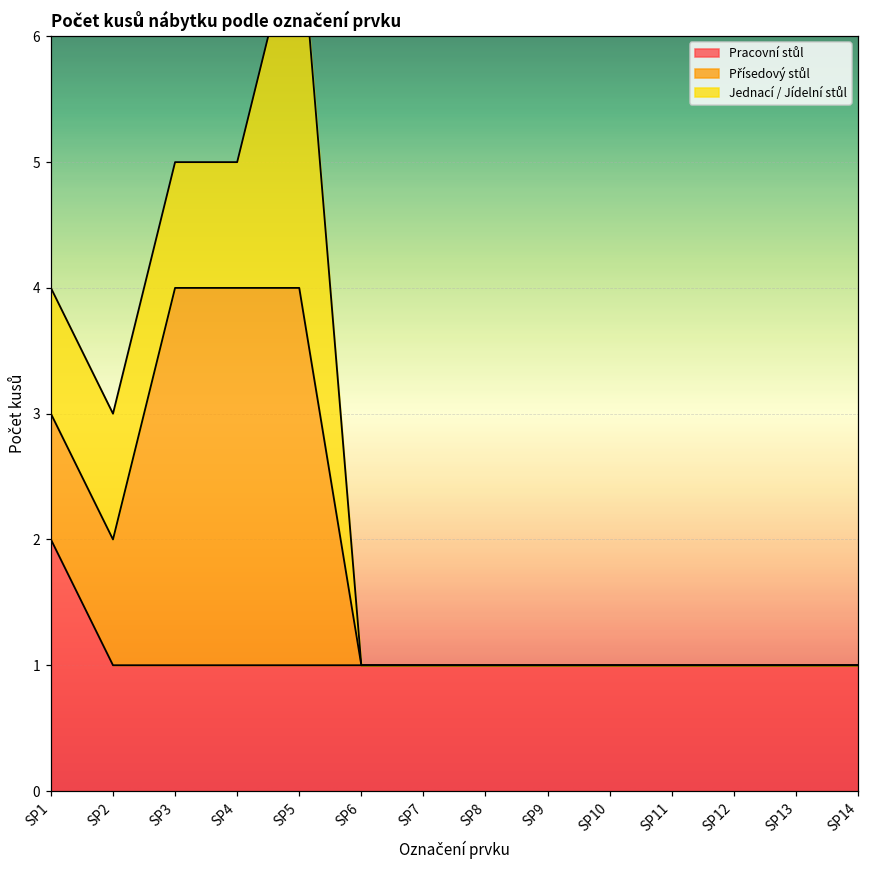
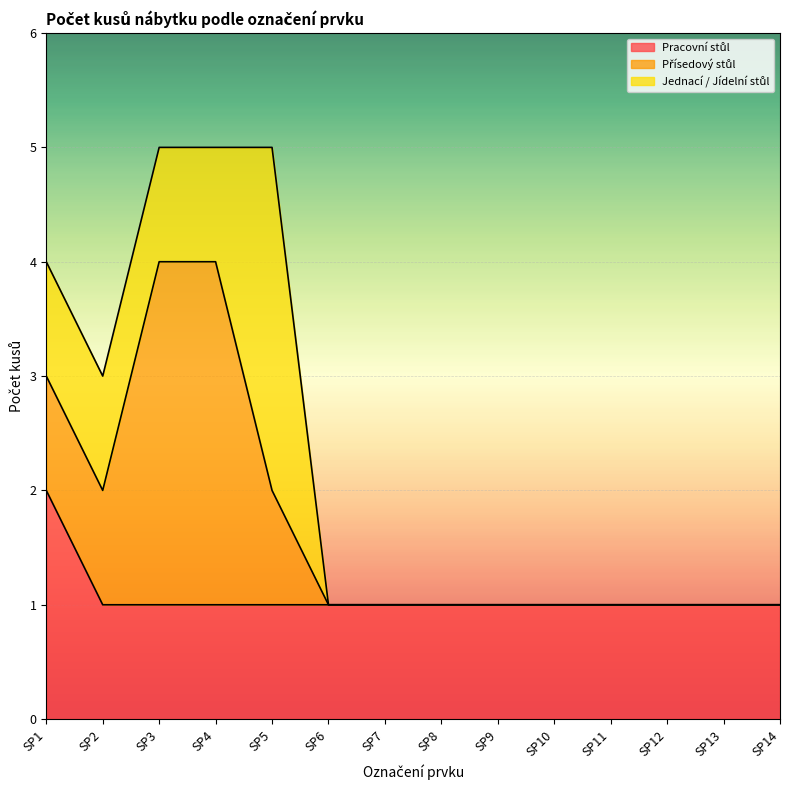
  {
    "Pracovní stůl": {
      "SP1": 2,
      "SP2": 1,
      "SP3": 1,
      "SP4": 1,
      "SP5": 1
    },
    "Přísedový stůl": {
      "SP1": 1,
      "SP2": 1,
      "SP3": 3,
      "SP4": 3,
-     "SP5": 3
+     "SP5": 1
    },
    "Jednací / Jídelní stůl": {
      "SP1": 1,
      "SP2": 1,
      "SP3": 1,
      "SP4": 1
    }
  }
